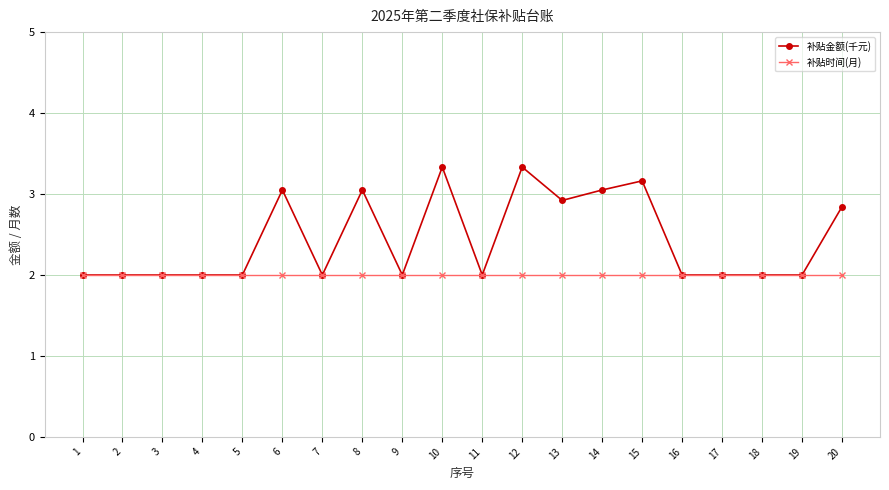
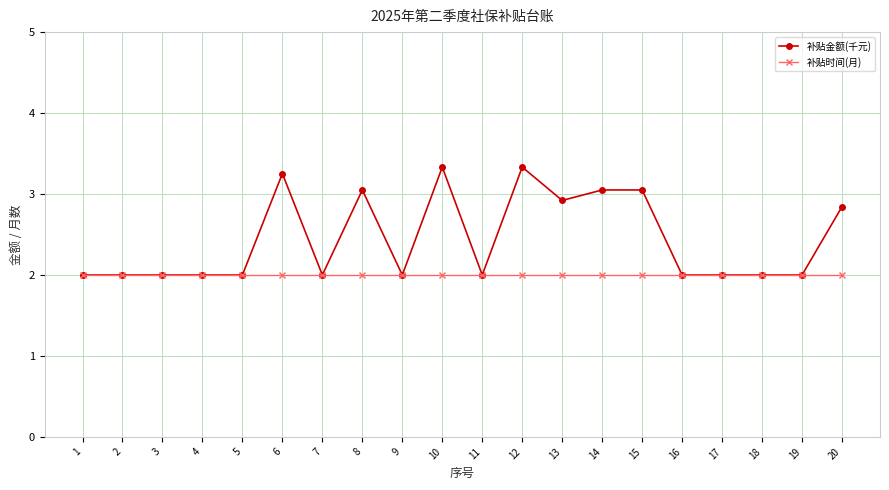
  {
    "补贴金额(千元)": {
-     "6": 3.1,
+     "6": 3.3,
      "8": 3.1,
      "10": 3.3,
      "12": 3.3,
      "13": 2.9,
      "14": 3.1,
-     "15": 3.2,
+     "15": 3.1,
      "20": 2.8
    },
    "补贴时间(月)": {
      "6": 2.0,
      "8": 2.0,
      "10": 2.0,
      "12": 2.0,
      "13": 2.0,
      "14": 2.0,
      "15": 2.0,
      "20": 2.0
    }
  }
